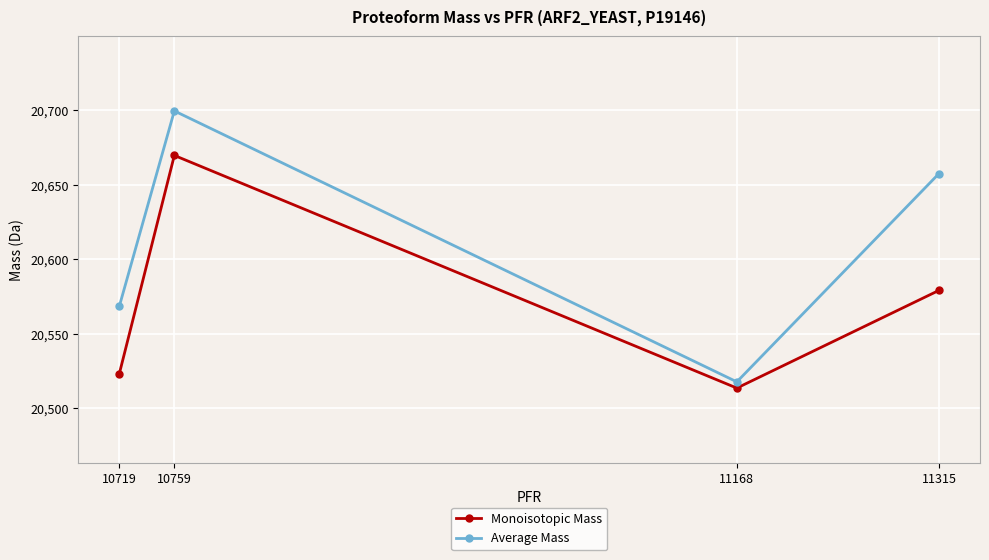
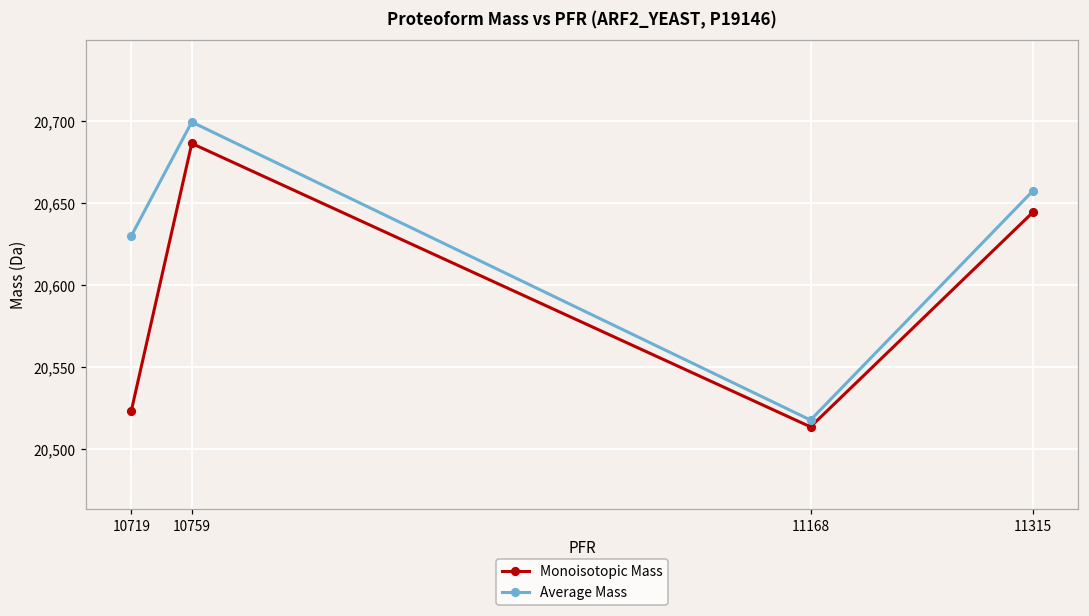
  {
    "Monoisotopic Mass": {
      "10719": "20,523",
-     "10759": "20,670",
+     "10759": "20,687",
      "11168": "20,514",
-     "11315": "20,579"
+     "11315": "20,645"
    },
    "Average Mass": {
-     "10719": "20,568",
+     "10719": "20,630",
      "10759": "20,700",
      "11168": "20,518",
      "11315": "20,658"
    }
  }
